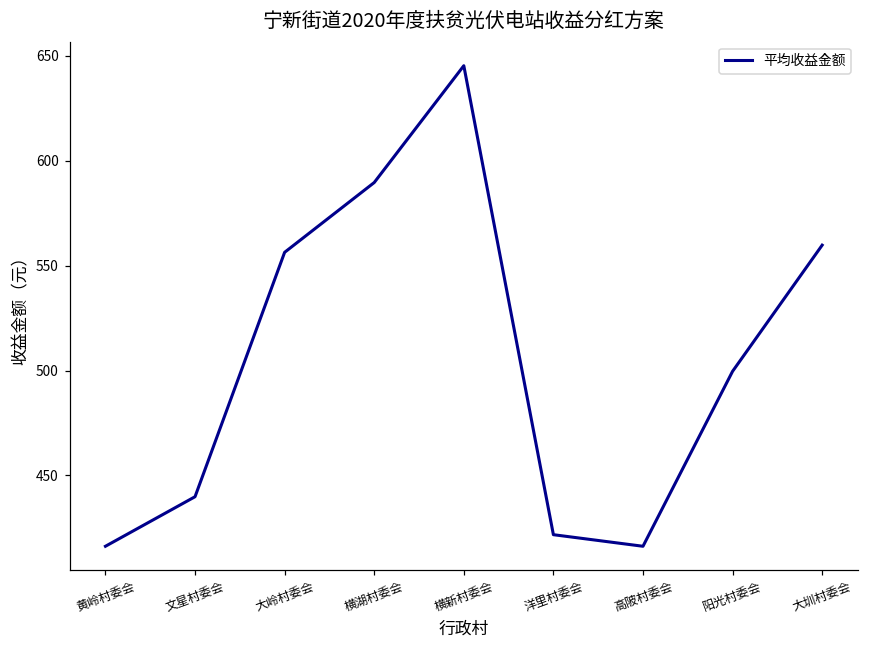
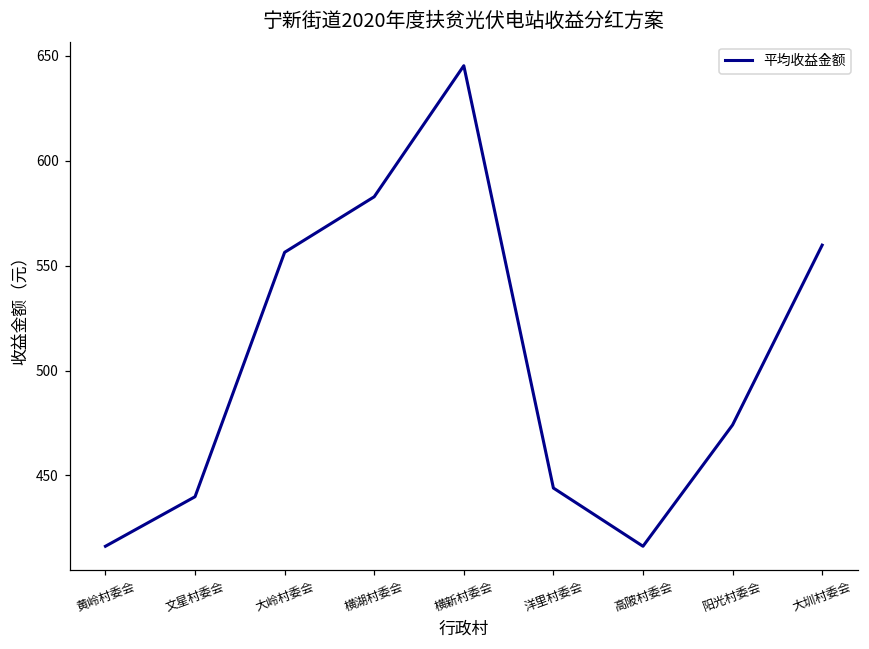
  {
    "黄岭村委会": 416,
    "文星村委会": 440,
    "大岭村委会": 556,
-   "横湖村委会": 590,
+   "横湖村委会": 583,
    "横新村委会": 645,
-   "洋里村委会": 422,
+   "洋里村委会": 444,
    "高陂村委会": 416,
-   "阳光村委会": 500,
+   "阳光村委会": 474,
    "大圳村委会": 560
  }
